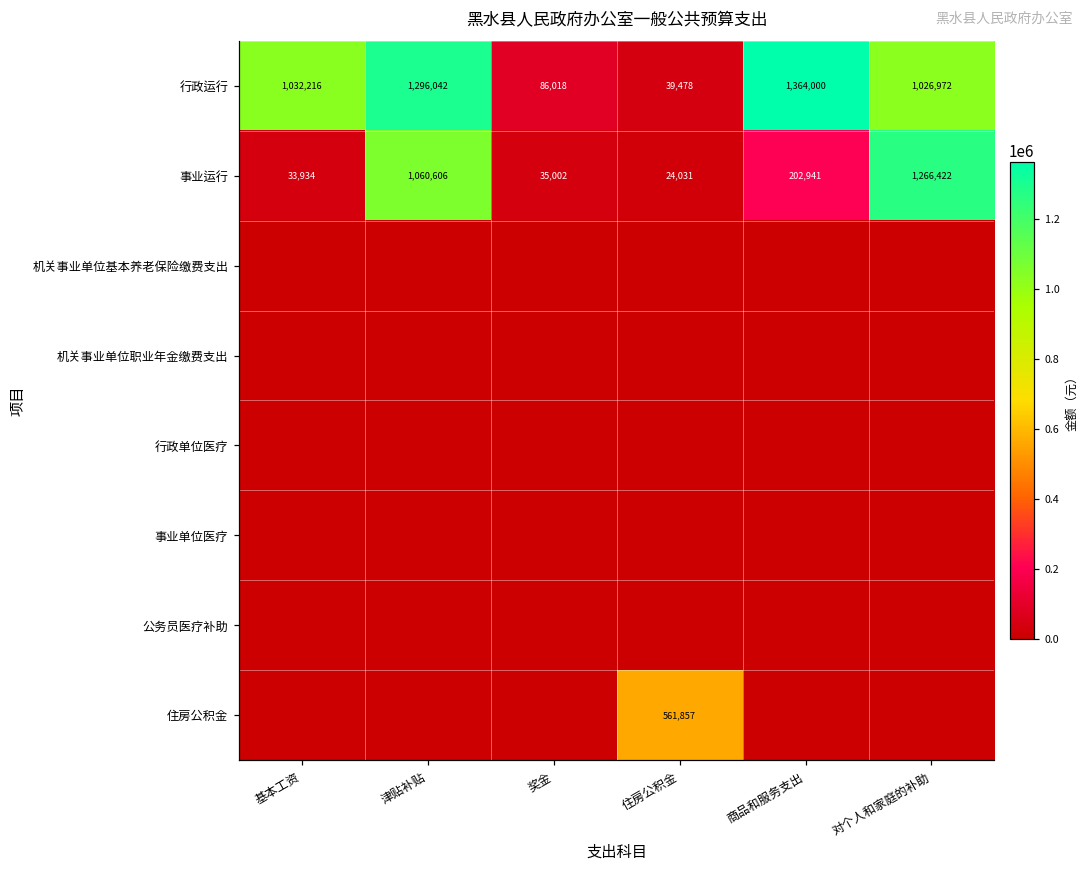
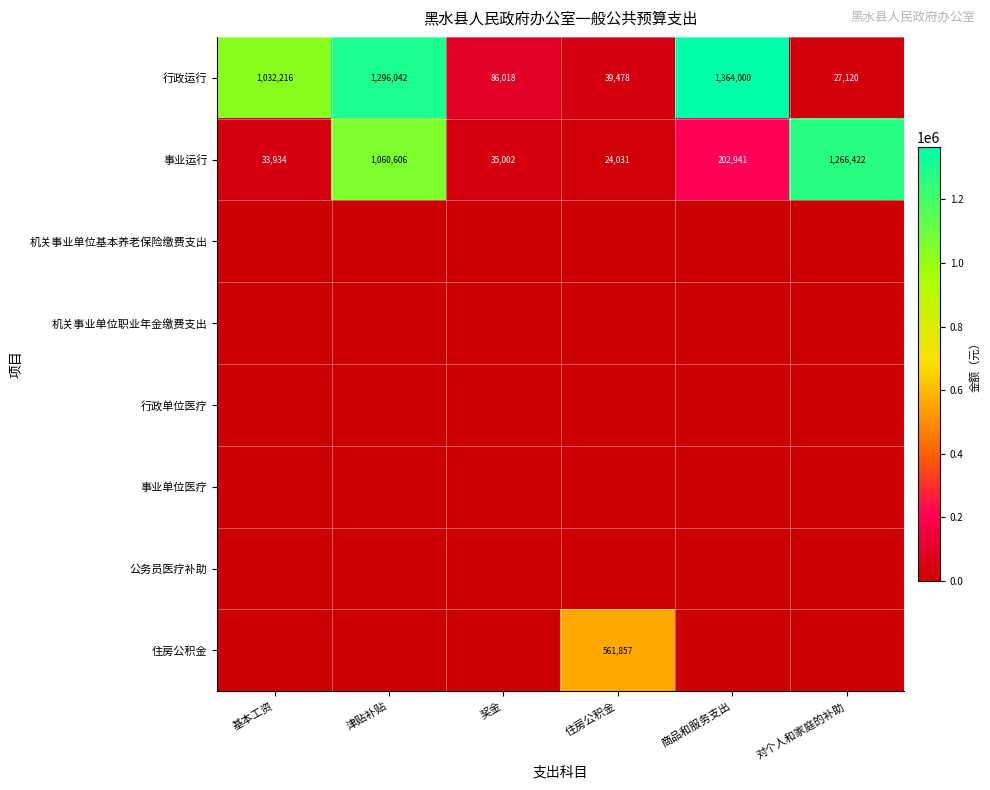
  {
    "行政运行": {
      "基本工资": "1,032,216",
      "津贴补贴": "1,296,042",
      "奖金": "86,018",
      "住房公积金": "39,478",
      "商品和服务支出": "1,364,000",
-     "对个人和家庭的补助": "1,026,972"
+     "对个人和家庭的补助": "27,120"
    },
    "事业运行": {
      "基本工资": "33,934",
      "津贴补贴": "1,060,606",
      "奖金": "35,002",
      "住房公积金": "24,031",
      "商品和服务支出": "202,941",
      "对个人和家庭的补助": "1,266,422"
    },
    "住房公积金": {
      "住房公积金": "561,857"
    }
  }
